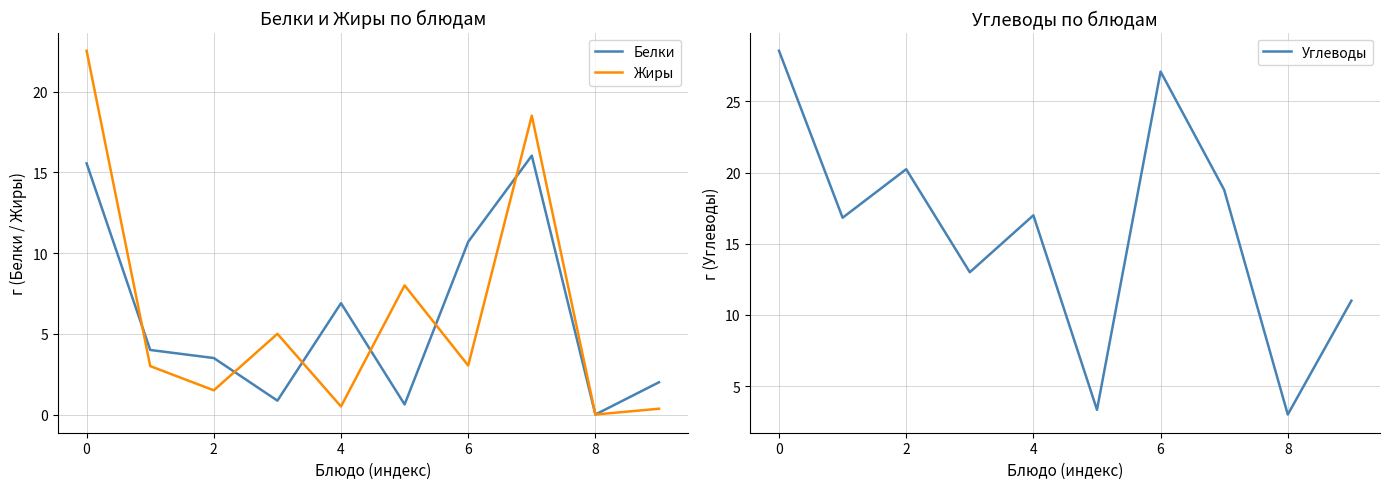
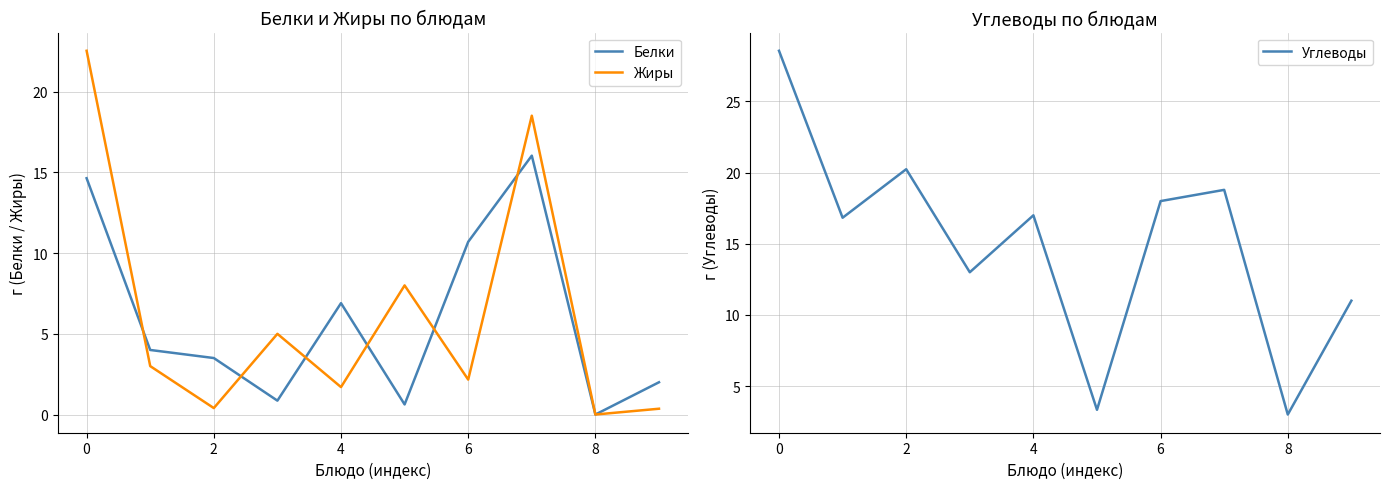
  {
    "Белки и Жиры по блюдам": {
      "Белки": {
-       "0": 15.6,
+       "0": 14.6,
        "2": 3.5,
        "4": 6.9,
        "6": 10.7
      },
      "Жиры": {
        "0": 22.5,
-       "2": 1.5,
-       "4": 0.5,
-       "6": 3.0
+       "2": 0.4,
+       "4": 1.7,
+       "6": 2.2
      }
    },
    "Углеводы по блюдам": {
      "0": 28.6,
      "2": 20.2,
      "4": 17.0,
-     "6": 27.1,
+     "6": 18.0,
      "8": 3.0
    }
  }
